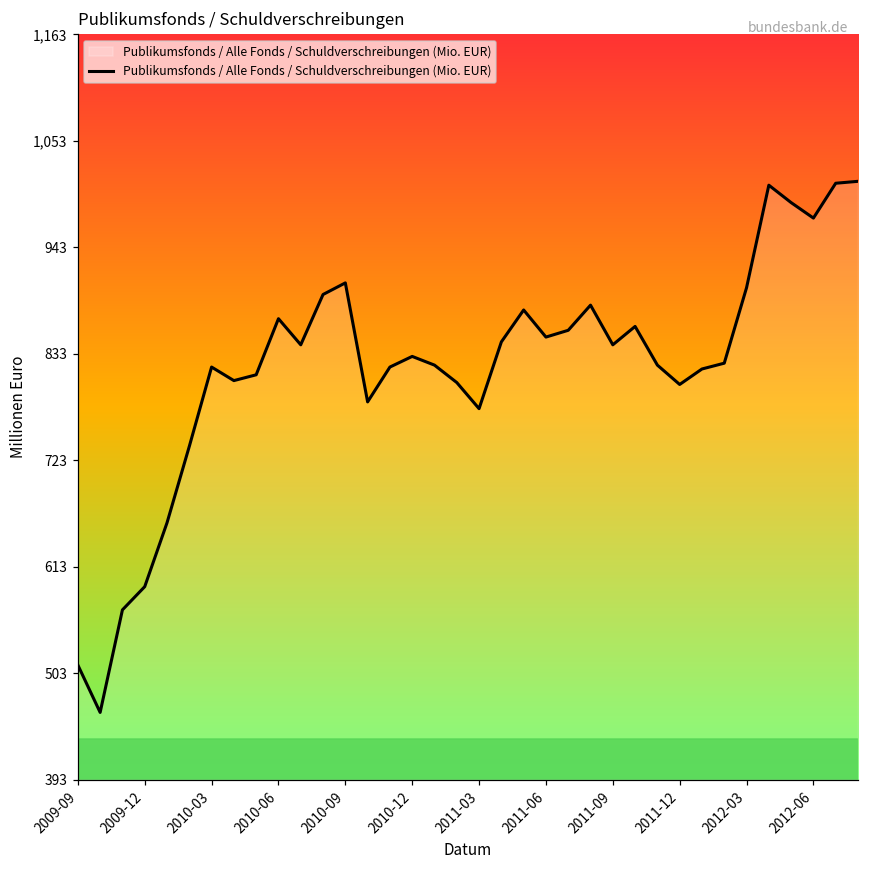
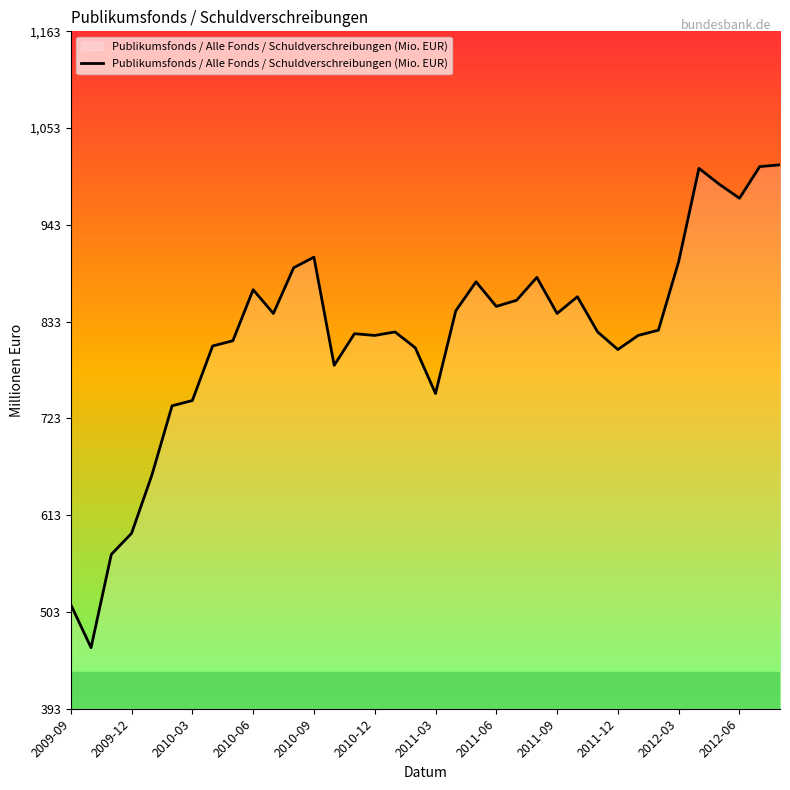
  {
    "2009-09": 510,
    "2009-12": 590,
-   "2010-03": 820,
+   "2010-03": 740,
    "2010-06": 870,
    "2010-09": 910,
-   "2010-12": 830,
-   "2011-03": 780,
+   "2010-12": 820,
+   "2011-03": 750,
    "2011-06": 850,
    "2011-09": 840,
    "2011-12": 800,
    "2012-03": 900,
    "2012-06": 970
  }
